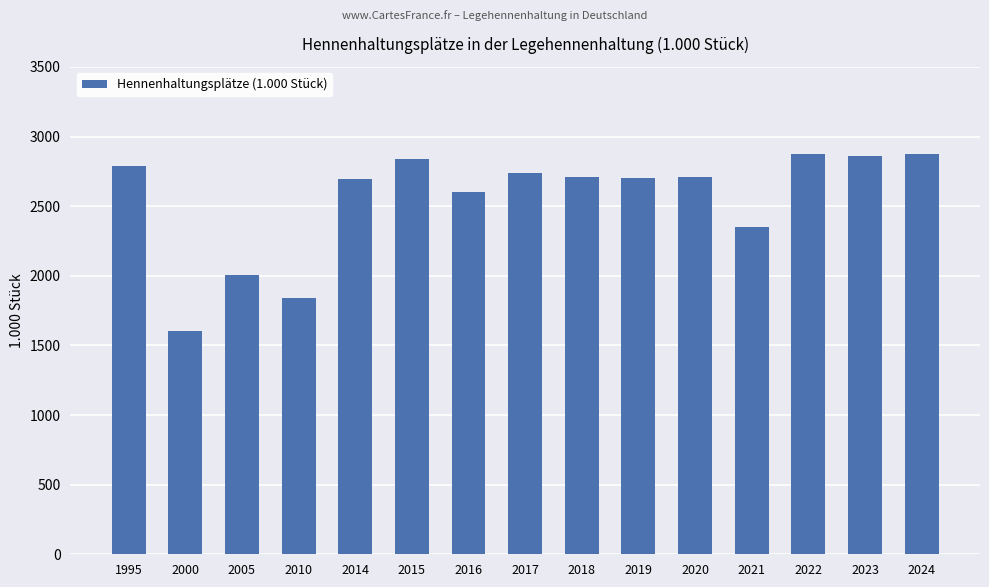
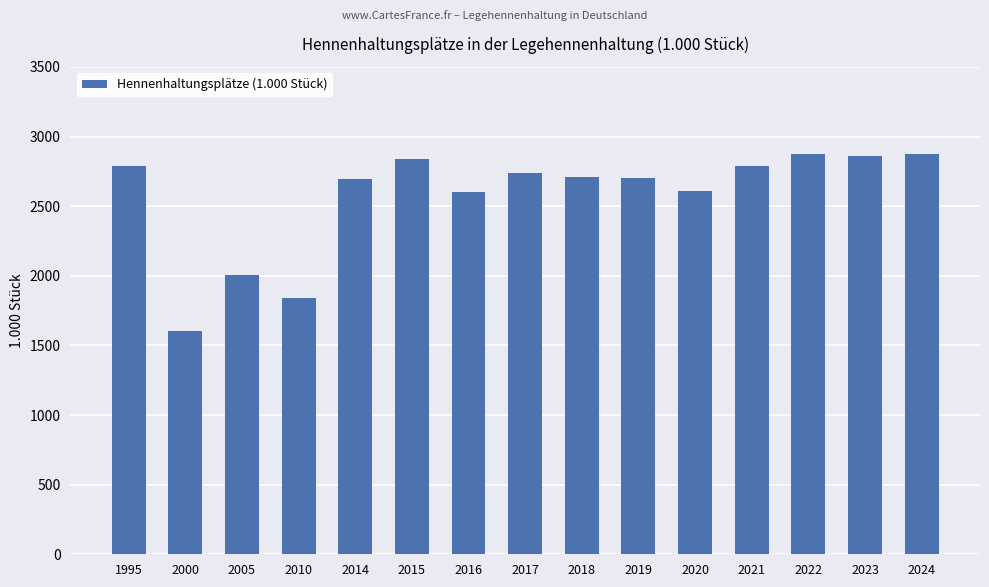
  {
    "1995": 2790,
    "2000": 1600,
    "2005": 2010,
    "2010": 1840,
    "2014": 2700,
    "2015": 2840,
    "2016": 2600,
    "2017": 2740,
    "2018": 2710,
    "2019": 2700,
-   "2020": 2710,
-   "2021": 2350,
+   "2020": 2610,
+   "2021": 2790,
    "2022": 2880,
    "2023": 2860,
    "2024": 2880
  }
